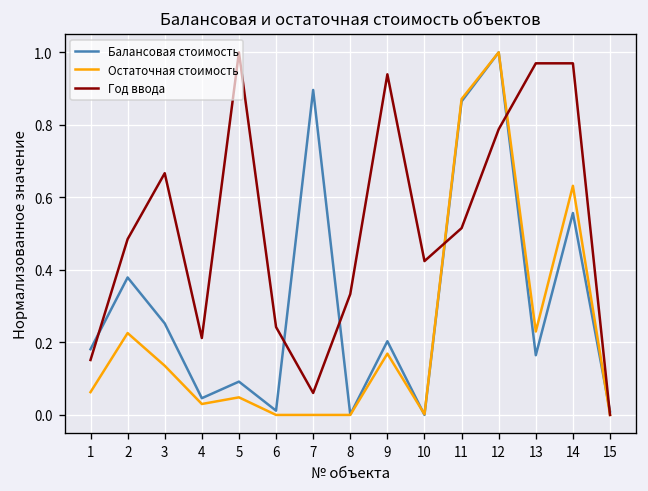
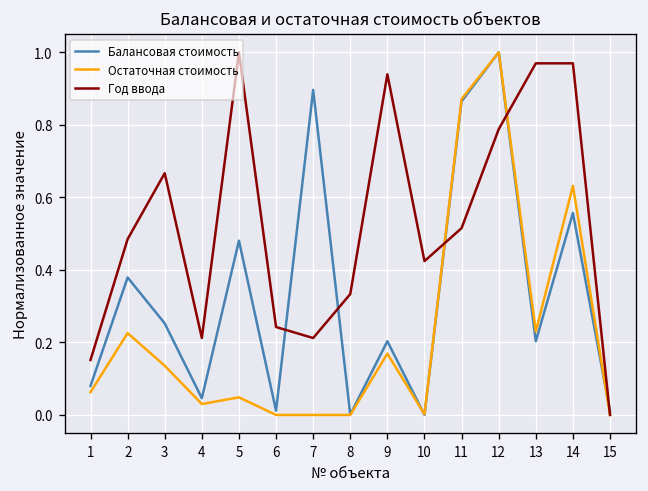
  {
    "Балансовая стоимость": {
-     "1": 0.18,
+     "1": 0.08,
      "2": 0.38,
      "3": 0.25,
      "4": 0.05,
-     "5": 0.09,
+     "5": 0.48,
      "6": 0.01,
      "7": 0.90,
      "9": 0.20,
-     "13": 0.16,
+     "13": 0.20,
      "14": 0.56,
      "15": 0.01
    },
    "Остаточная стоимость": {
      "1": 0.06,
      "2": 0.23,
      "3": 0.14,
      "4": 0.03,
      "5": 0.05,
      "6": 0.00,
      "7": 0.00,
      "9": 0.17,
      "13": 0.23,
      "14": 0.63
    },
    "Год ввода": {
      "1": 0.15,
      "2": 0.48,
      "3": 0.67,
      "4": 0.21,
      "6": 0.24,
-     "7": 0.06,
+     "7": 0.21,
      "8": 0.33,
      "9": 0.94,
      "10": 0.42,
      "11": 0.52,
      "12": 0.79,
      "13": 0.97,
      "14": 0.97
    }
  }
